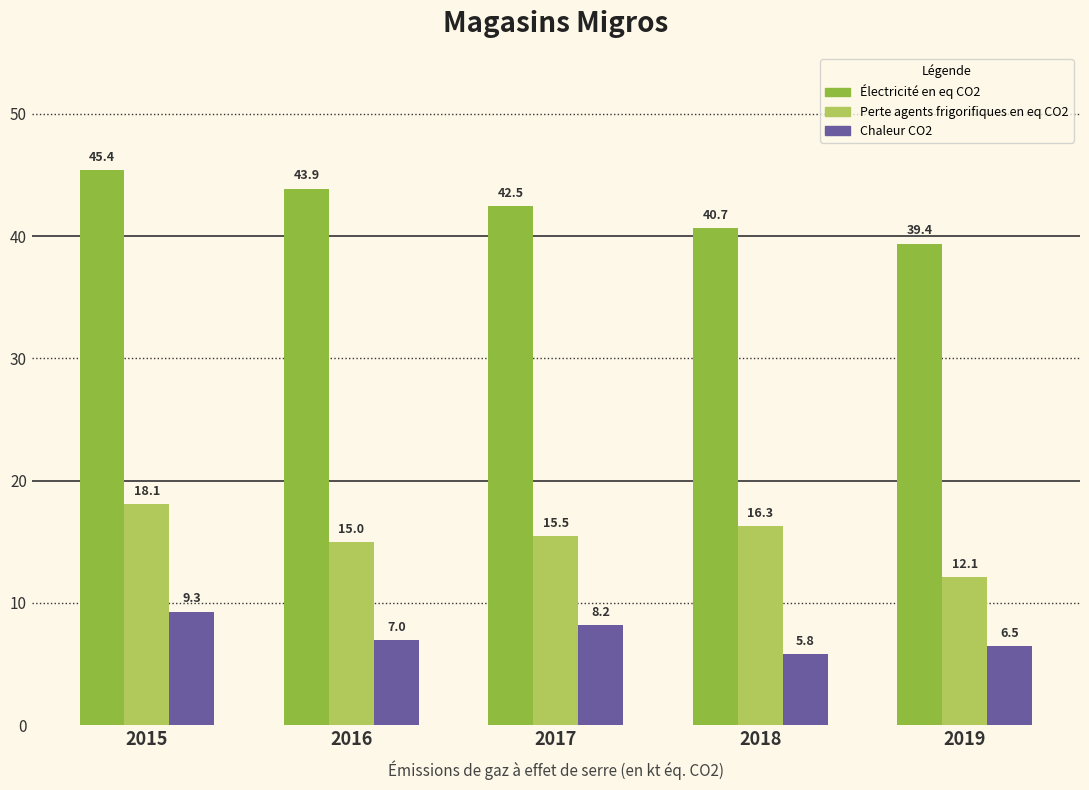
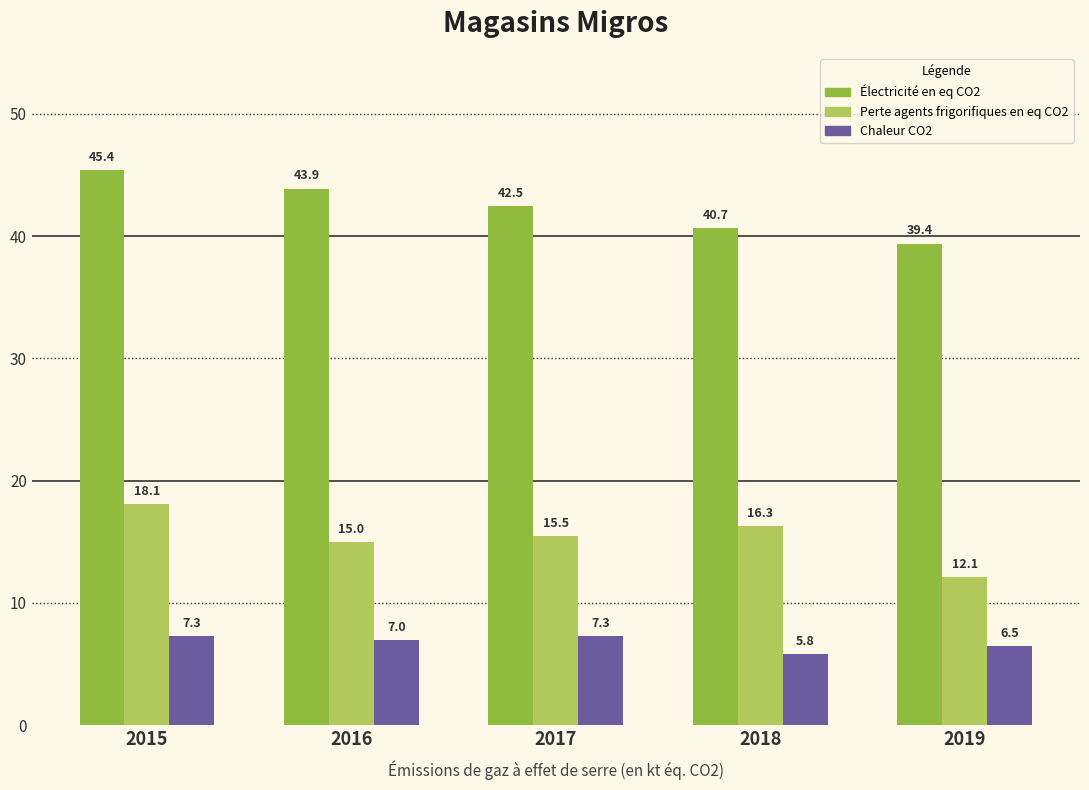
  {
    "Chaleur CO2": {
-     "2015": 9.3,
+     "2015": 7.3,
      "2016": 7.0,
-     "2017": 8.2,
+     "2017": 7.3,
      "2018": 5.8,
      "2019": 6.5
    }
  }
